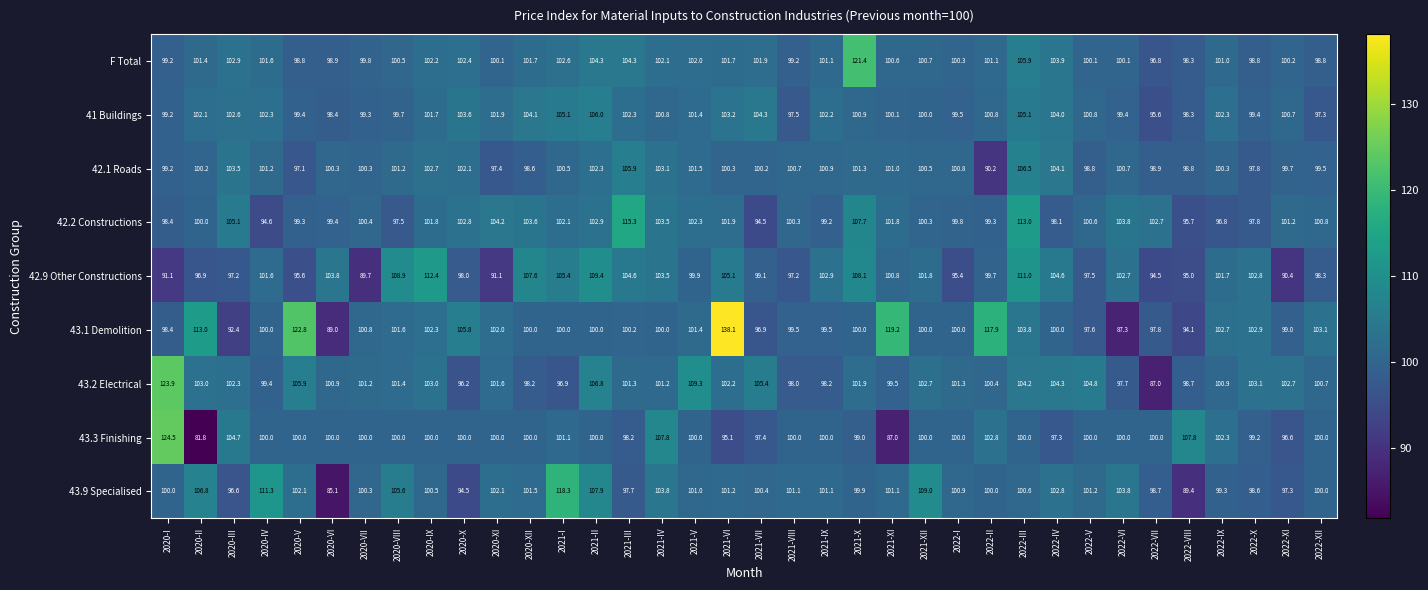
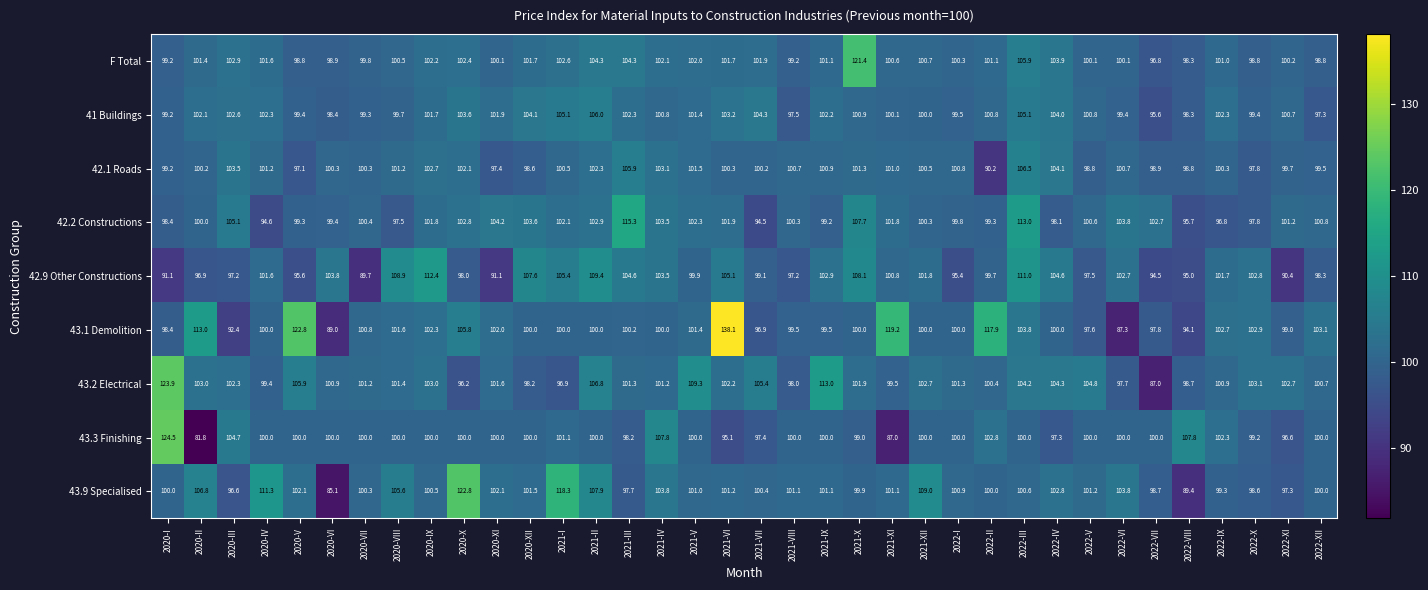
  {
    "43.2 Electrical": {
      "2020-I": 123.9,
      "2020-II": 103.0,
      "2020-III": 102.3,
      "2020-IV": 99.4,
      "2020-V": 105.9,
      "2020-VI": 100.9,
      "2020-VII": 101.2,
      "2020-VIII": 101.4,
      "2020-IX": 103.0,
      "2020-X": 96.2,
      "2020-XI": 101.6,
      "2020-XII": 98.2,
      "2021-I": 96.9,
      "2021-II": 106.8,
      "2021-III": 101.3,
      "2021-IV": 101.2,
      "2021-V": 109.3,
      "2021-VI": 102.2,
      "2021-VII": 105.4,
      "2021-VIII": 98.0,
-     "2021-IX": 98.2,
+     "2021-IX": 113.0,
      "2021-X": 101.9,
      "2021-XI": 99.5,
      "2021-XII": 102.7,
      "2022-I": 101.3,
      "2022-II": 100.4,
      "2022-III": 104.2,
      "2022-IV": 104.3,
      "2022-V": 104.8,
      "2022-VI": 97.7,
      "2022-VII": 87.0,
      "2022-VIII": 98.7,
      "2022-IX": 100.9,
      "2022-X": 103.1,
      "2022-XI": 102.7,
      "2022-XII": 100.7
    },
    "43.9 Specialised": {
      "2020-I": 100.0,
      "2020-II": 106.8,
      "2020-III": 96.6,
      "2020-IV": 111.3,
      "2020-V": 102.1,
      "2020-VI": 85.1,
      "2020-VII": 100.3,
      "2020-VIII": 105.6,
      "2020-IX": 100.5,
-     "2020-X": 94.5,
+     "2020-X": 122.8,
      "2020-XI": 102.1,
      "2020-XII": 101.5,
      "2021-I": 118.3,
      "2021-II": 107.9,
      "2021-III": 97.7,
      "2021-IV": 103.8,
      "2021-V": 101.0,
      "2021-VI": 101.2,
      "2021-VII": 100.4,
      "2021-VIII": 101.1,
      "2021-IX": 101.1,
      "2021-X": 99.9,
      "2021-XI": 101.1,
      "2021-XII": 109.0,
      "2022-I": 100.9,
      "2022-II": 100.0,
      "2022-III": 100.6,
      "2022-IV": 102.8,
      "2022-V": 101.2,
      "2022-VI": 103.8,
      "2022-VII": 98.7,
      "2022-VIII": 89.4,
      "2022-IX": 99.3,
      "2022-X": 98.6,
      "2022-XI": 97.3,
      "2022-XII": 100.0
    }
  }
